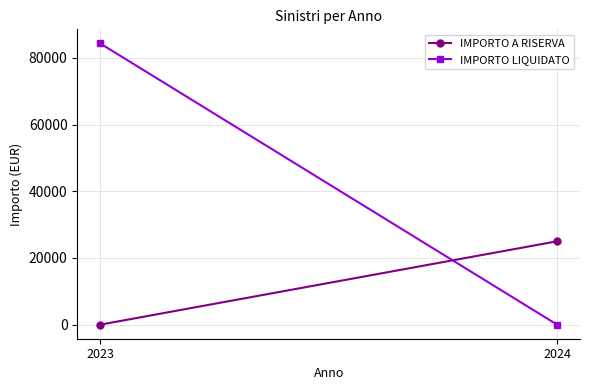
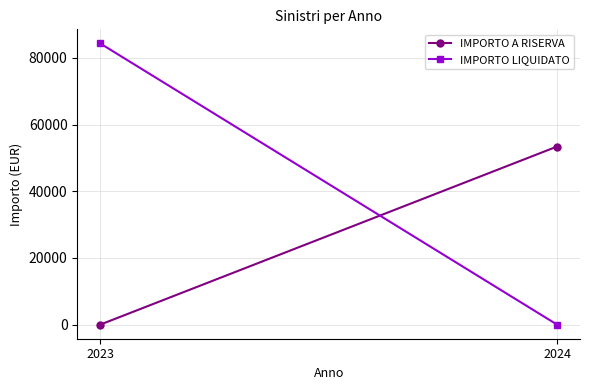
  {
    "IMPORTO A RISERVA": {
      "2023": 0,
-     "2024": 25000
+     "2024": 53000
    },
    "IMPORTO LIQUIDATO": {
      "2023": 84000,
      "2024": 0
    }
  }
